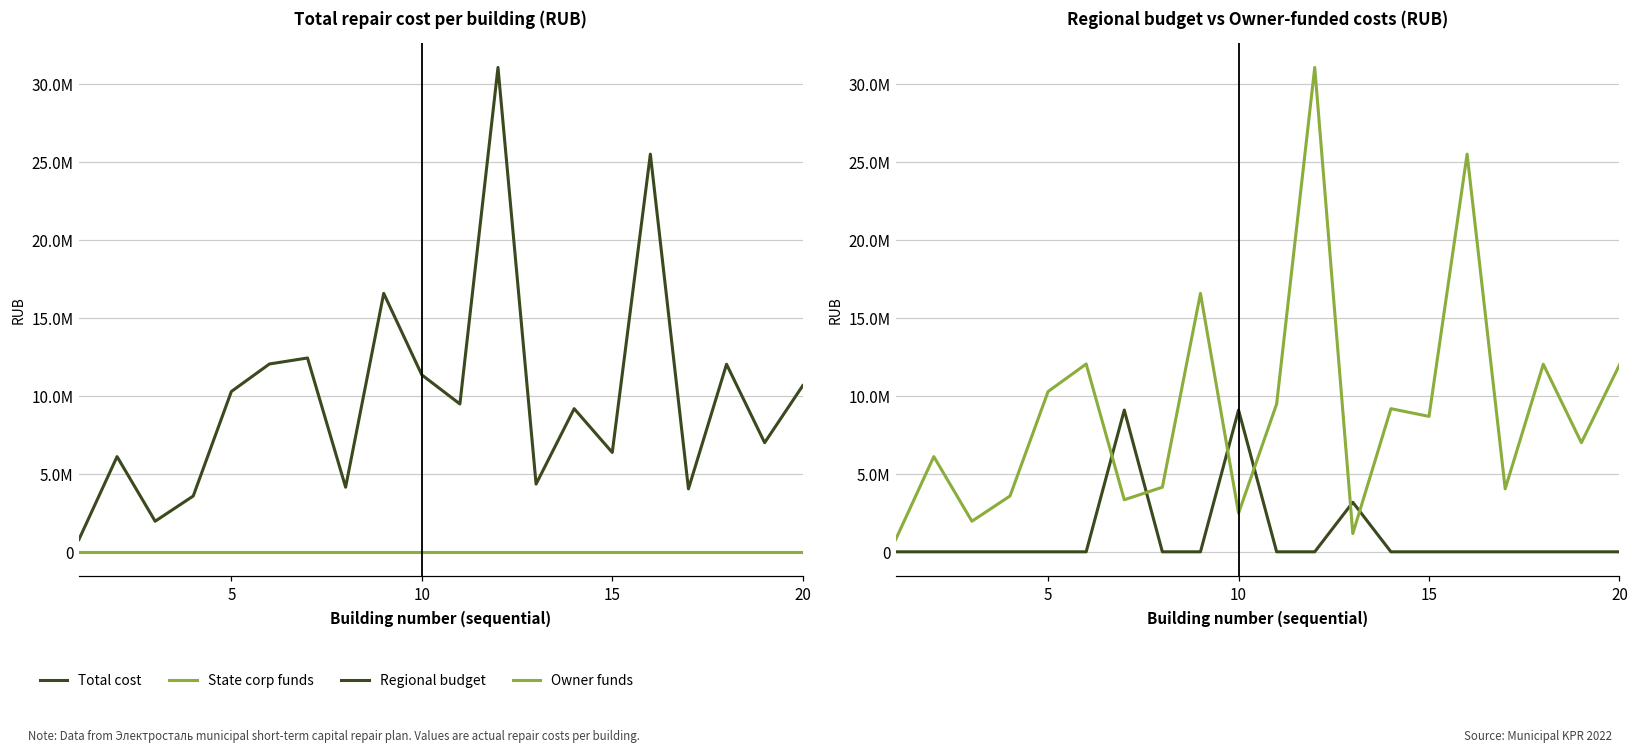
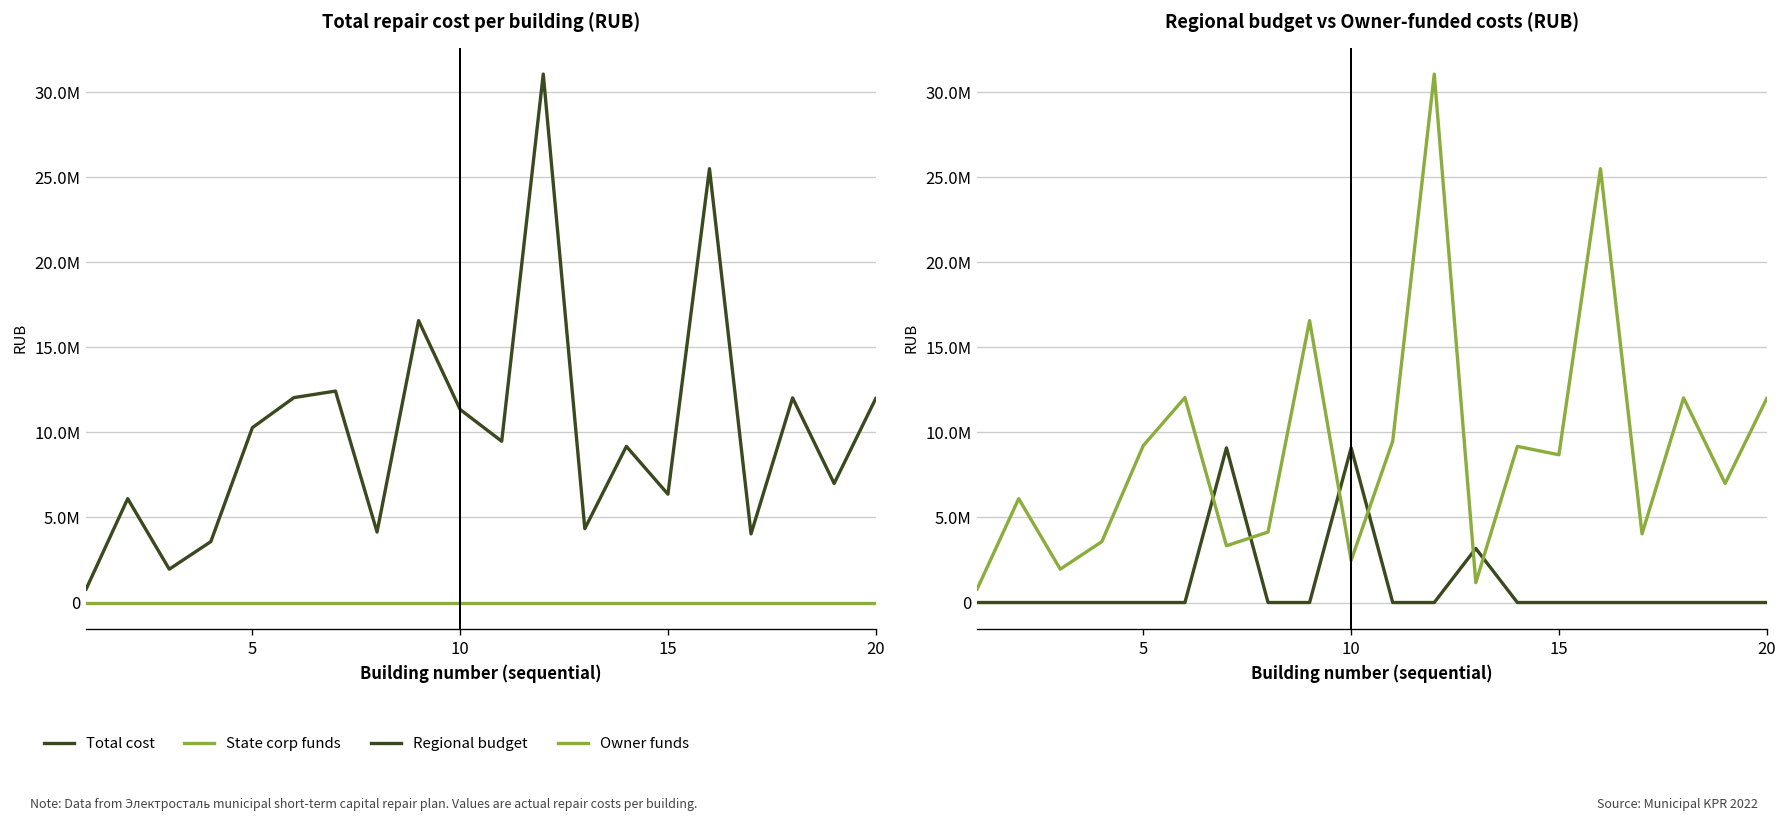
  {
    "Total repair cost per building (RUB)": {
      "Total cost": {
        "5": 10300000,
        "10": 11300000,
        "15": 6400000,
-       "20": 10700000
+       "20": 12000000
      },
      "State corp funds": {
        "5": 0,
        "10": 0,
        "15": 0,
        "20": 0
      }
    },
    "Regional budget vs Owner-funded costs (RUB)": {
      "Regional budget": {
        "5": 0,
        "10": 9100000,
        "15": 0,
        "20": 0
      },
      "Owner funds": {
-       "5": 10300000,
+       "5": 9200000,
        "10": 2500000,
        "15": 8700000,
        "20": 12000000
      }
    }
  }
